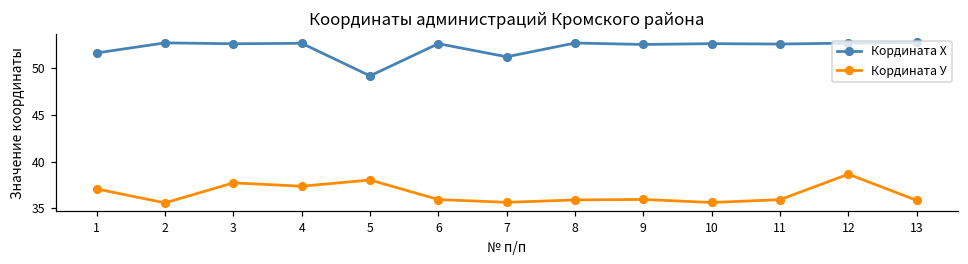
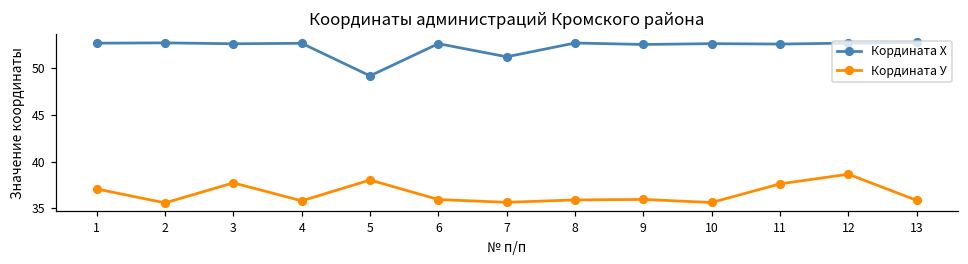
  {
    "Кордината Х": {
-     "1": 52,
+     "1": 53,
      "2": 53,
      "3": 53,
      "4": 53,
      "5": 49,
      "6": 53,
      "7": 51,
      "8": 53,
      "9": 53,
      "10": 53,
      "11": 53
    },
    "Кордината У": {
      "1": 37,
      "2": 36,
      "3": 38,
-     "4": 37,
+     "4": 36,
      "5": 38,
      "6": 36,
      "7": 36,
      "8": 36,
      "9": 36,
      "10": 36,
-     "11": 36,
+     "11": 38,
      "12": 39,
      "13": 36
    }
  }
